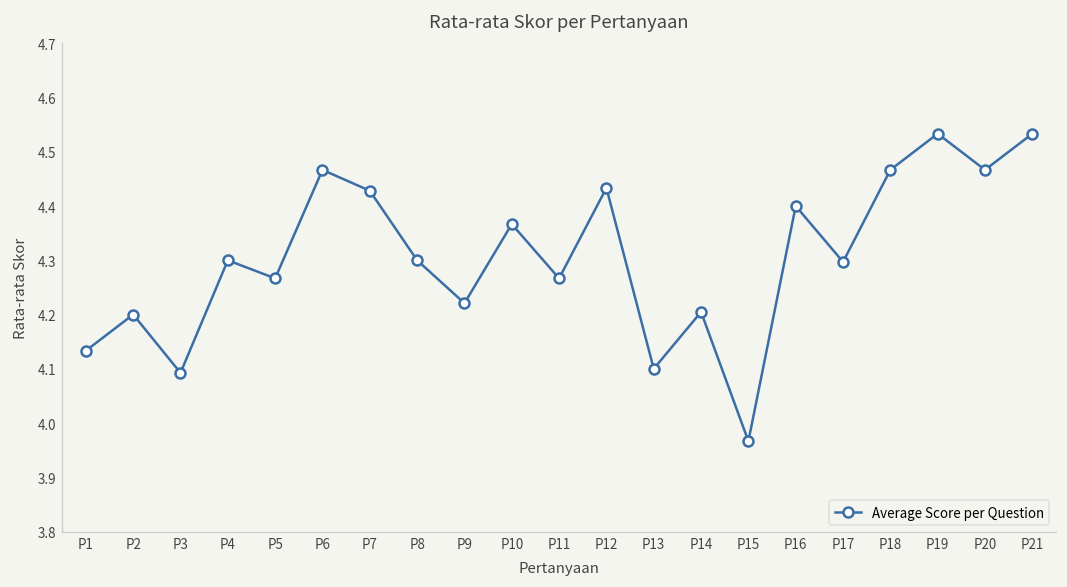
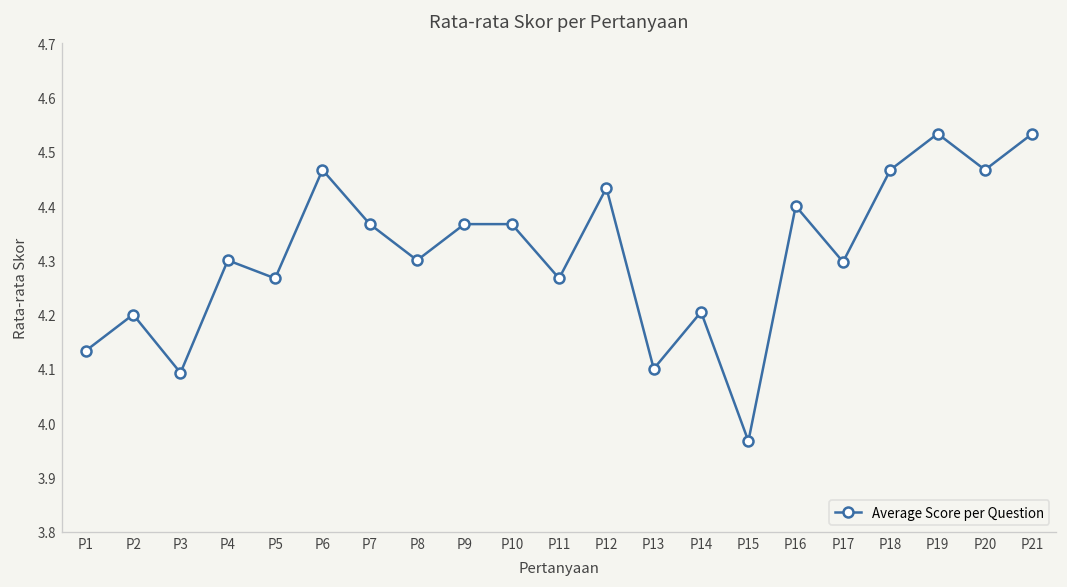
  {
    "P1": 4.13,
    "P2": 4.20,
    "P3": 4.09,
    "P4": 4.30,
    "P5": 4.27,
    "P6": 4.47,
-   "P7": 4.43,
+   "P7": 4.37,
    "P8": 4.30,
-   "P9": 4.22,
+   "P9": 4.37,
    "P10": 4.37,
    "P11": 4.27,
    "P12": 4.43,
    "P13": 4.10,
    "P14": 4.20,
    "P15": 3.97,
    "P16": 4.40,
    "P17": 4.30,
    "P18": 4.47,
    "P19": 4.53,
    "P20": 4.47,
    "P21": 4.53
  }
